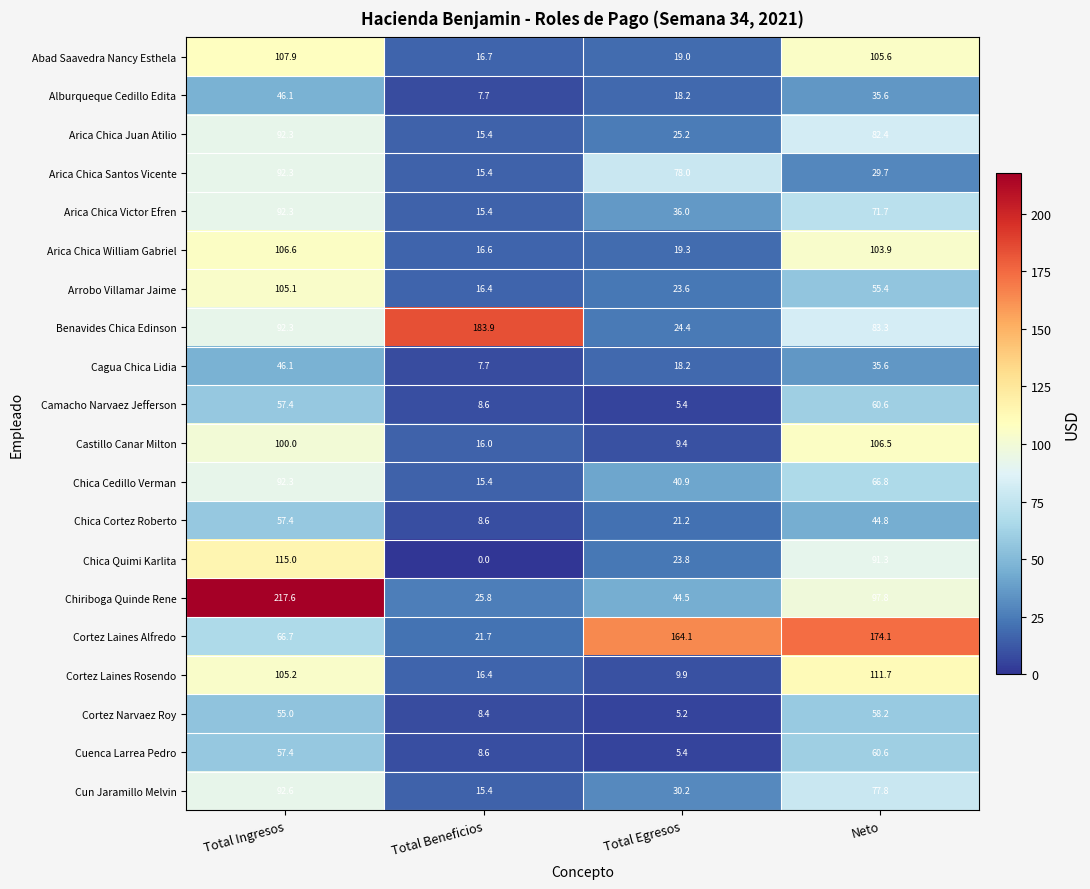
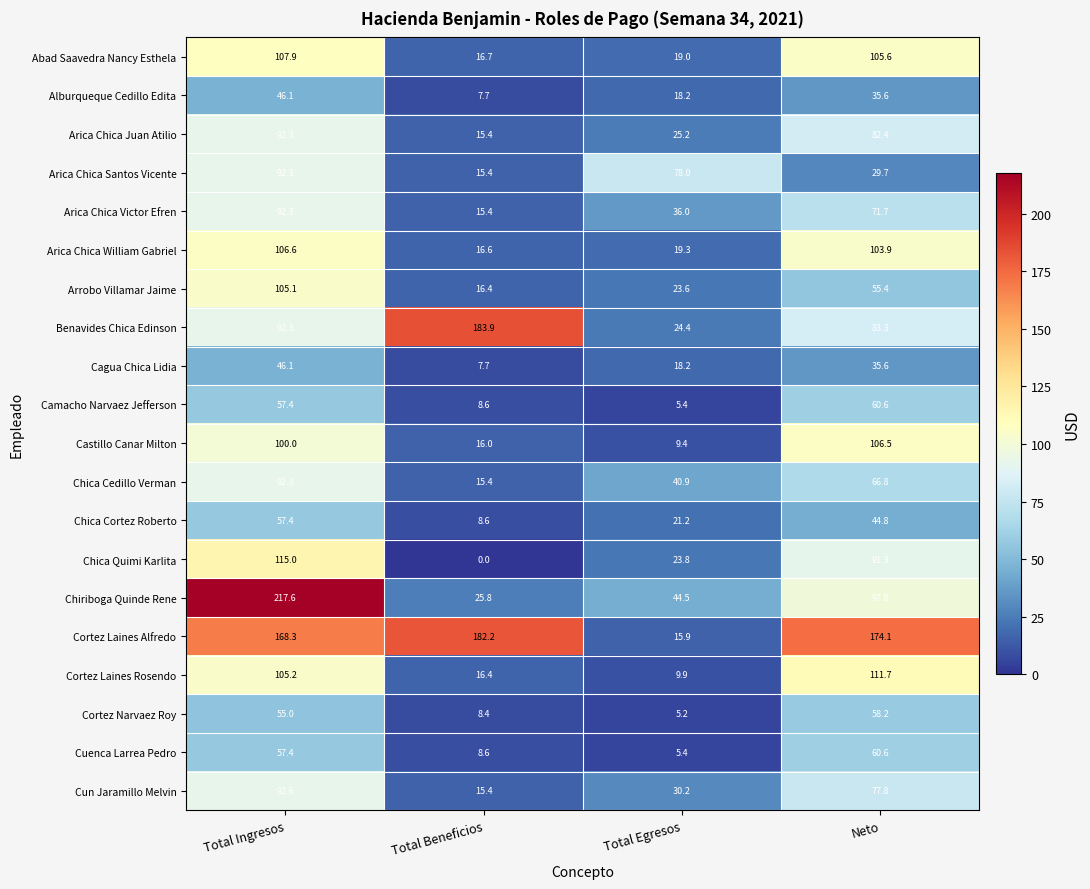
  {
    "Abad Saavedra Nancy Esthela": {
      "Total Ingresos": 107.9,
      "Total Beneficios": 16.7,
      "Total Egresos": 19.0,
      "Neto": 105.6
    },
    "Alburqueque Cedillo Edita": {
      "Total Ingresos": 46.1,
      "Total Beneficios": 7.7,
      "Total Egresos": 18.2,
      "Neto": 35.6
    },
    "Arica Chica Juan Atilio": {
      "Total Beneficios": 15.4,
      "Total Egresos": 25.2
    },
    "Arica Chica Santos Vicente": {
      "Total Beneficios": 15.4,
      "Total Egresos": 78.0,
      "Neto": 29.7
    },
    "Arica Chica Victor Efren": {
      "Total Beneficios": 15.4,
      "Total Egresos": 36.0,
      "Neto": 71.7
    },
    "Arica Chica William Gabriel": {
      "Total Ingresos": 106.6,
      "Total Beneficios": 16.6,
      "Total Egresos": 19.3,
      "Neto": 103.9
    },
    "Arrobo Villamar Jaime": {
      "Total Ingresos": 105.1,
      "Total Beneficios": 16.4,
      "Total Egresos": 23.6,
      "Neto": 55.4
    },
    "Benavides Chica Edinson": {
      "Total Beneficios": 183.9,
      "Total Egresos": 24.4
    },
    "Cagua Chica Lidia": {
      "Total Ingresos": 46.1,
      "Total Beneficios": 7.7,
      "Total Egresos": 18.2,
      "Neto": 35.6
    },
    "Camacho Narvaez Jefferson": {
      "Total Ingresos": 57.4,
      "Total Beneficios": 8.6,
      "Total Egresos": 5.4,
      "Neto": 60.6
    },
    "Castillo Canar Milton": {
      "Total Ingresos": 100.0,
      "Total Beneficios": 16.0,
      "Total Egresos": 9.4,
      "Neto": 106.5
    },
    "Chica Cedillo Verman": {
      "Total Beneficios": 15.4,
      "Total Egresos": 40.9,
      "Neto": 66.8
    },
    "Chica Cortez Roberto": {
      "Total Ingresos": 57.4,
      "Total Beneficios": 8.6,
      "Total Egresos": 21.2,
      "Neto": 44.8
    },
    "Chica Quimi Karlita": {
      "Total Ingresos": 115.0,
      "Total Beneficios": 0.0,
      "Total Egresos": 23.8
    },
    "Chiriboga Quinde Rene": {
      "Total Ingresos": 217.6,
      "Total Beneficios": 25.8,
      "Total Egresos": 44.5
    },
    "Cortez Laines Alfredo": {
-     "Total Ingresos": 66.7,
-     "Total Beneficios": 21.7,
-     "Total Egresos": 164.1,
+     "Total Ingresos": 168.3,
+     "Total Beneficios": 182.2,
+     "Total Egresos": 15.9,
      "Neto": 174.1
    },
    "Cortez Laines Rosendo": {
      "Total Ingresos": 105.2,
      "Total Beneficios": 16.4,
      "Total Egresos": 9.9,
      "Neto": 111.7
    },
    "Cortez Narvaez Roy": {
      "Total Ingresos": 55.0,
      "Total Beneficios": 8.4,
      "Total Egresos": 5.2,
      "Neto": 58.2
    },
    "Cuenca Larrea Pedro": {
      "Total Ingresos": 57.4,
      "Total Beneficios": 8.6,
      "Total Egresos": 5.4,
      "Neto": 60.6
    },
    "Cun Jaramillo Melvin": {
      "Total Beneficios": 15.4,
      "Total Egresos": 30.2,
      "Neto": 77.8
    }
  }
